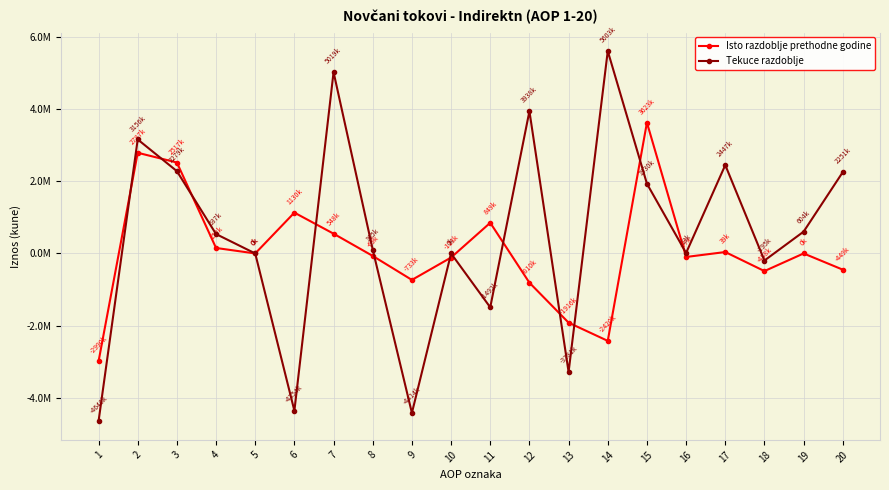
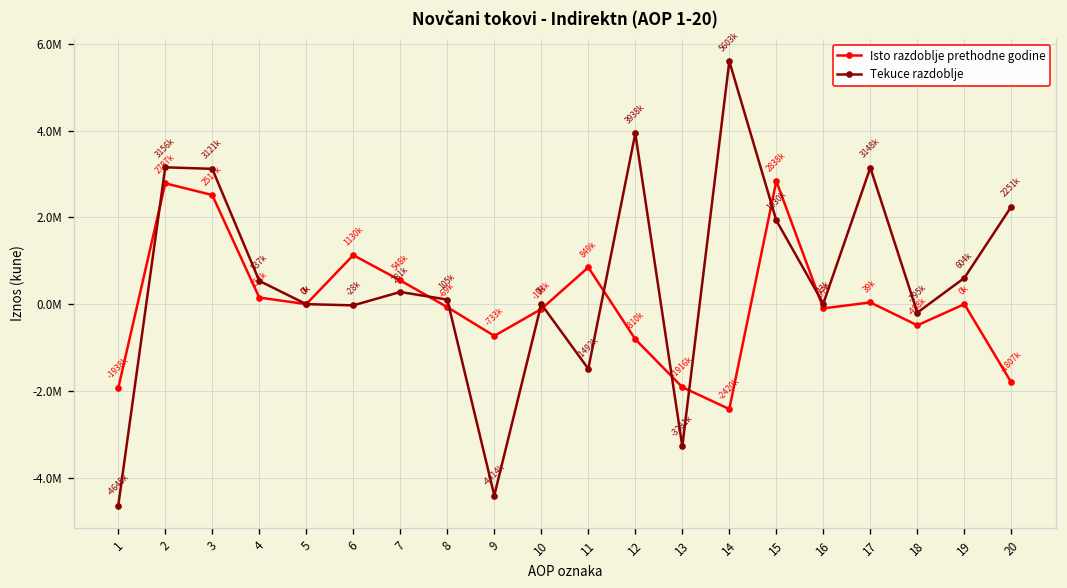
  {
    "Isto razdoblje prethodne godine": {
-     "1": "-2990k",
+     "1": "-1938k",
      "6": "1130k",
      "9": "-733k",
      "11": "849k",
      "12": "-810k",
      "13": "-1916k",
      "14": "-2420k",
-     "15": "3623k",
+     "15": "2838k",
      "17": "39k",
      "19": "0k",
-     "20": "-449k"
+     "20": "-1807k"
    },
    "Tekuce razdoblje": {
      "1": "-4648k",
-     "3": "2279k",
-     "6": "-4354k",
-     "7": "5019k",
+     "3": "3121k",
+     "6": "-28k",
+     "7": "281k",
      "9": "-4414k",
      "11": "-1492k",
      "12": "3938k",
      "13": "-3281k",
      "14": "5603k",
      "15": "1930k",
-     "17": "2447k",
+     "17": "3148k",
      "19": "604k",
      "20": "2251k"
    }
  }
